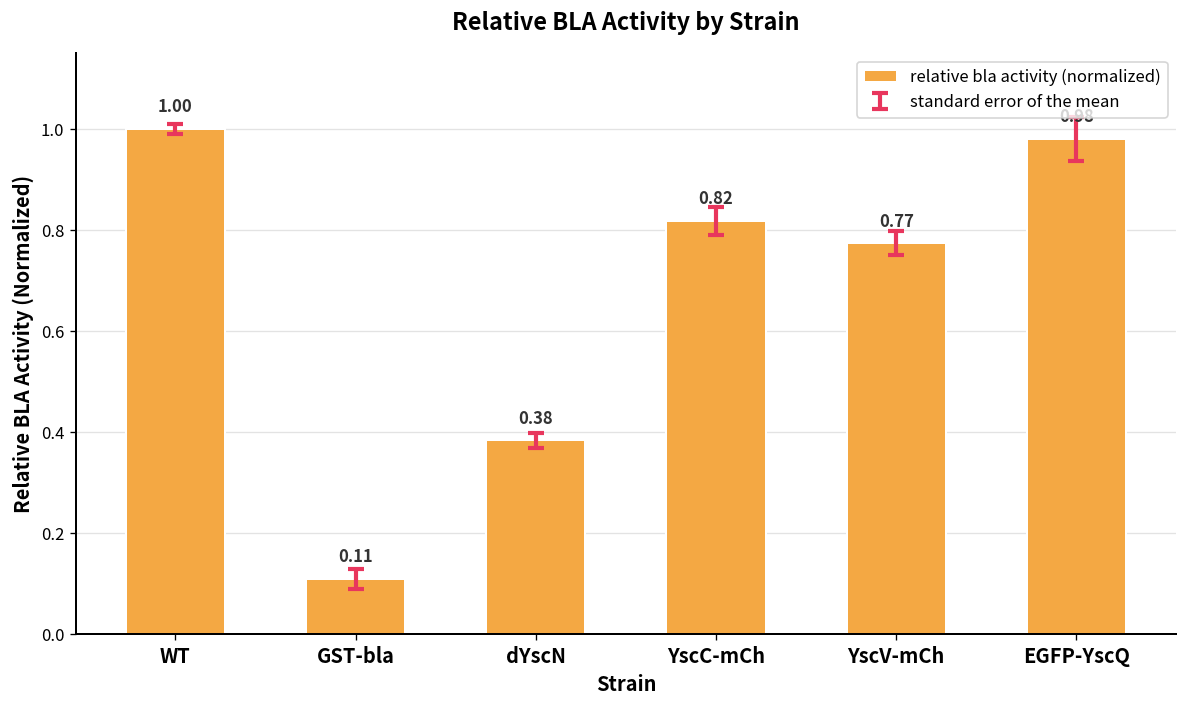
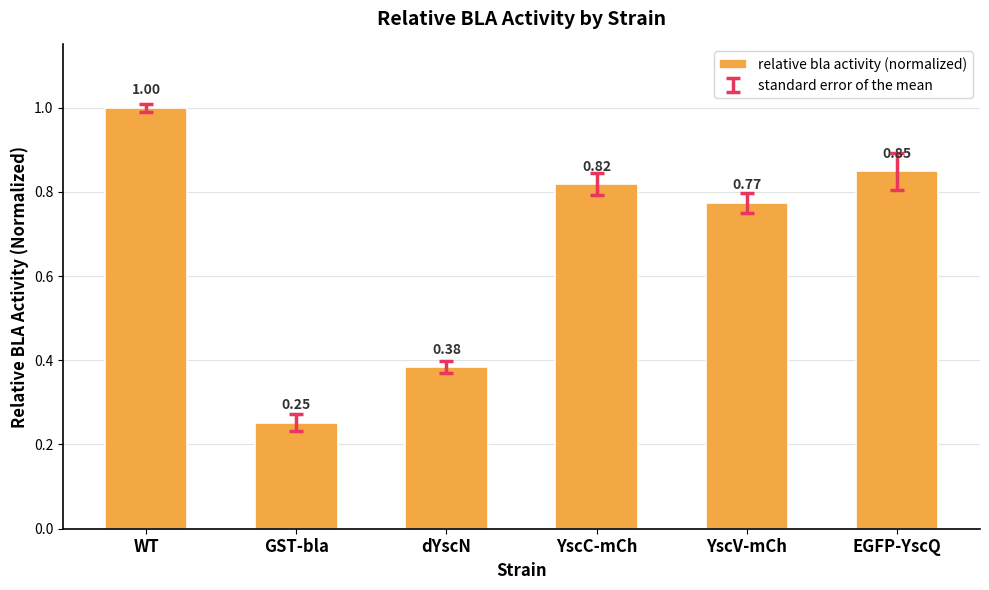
  {
    "relative bla activity (normalized)": {
      "WT": 1.00,
-     "GST-bla": 0.11,
+     "GST-bla": 0.25,
      "dYscN": 0.38,
-     "EGFP-YscQ": 0.98
+     "EGFP-YscQ": 0.85
    }
  }
